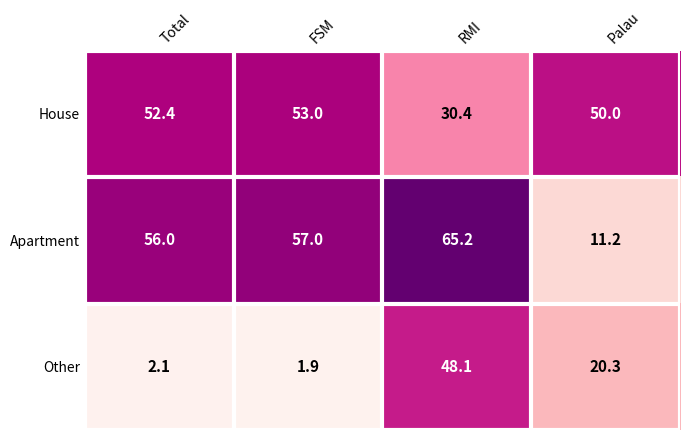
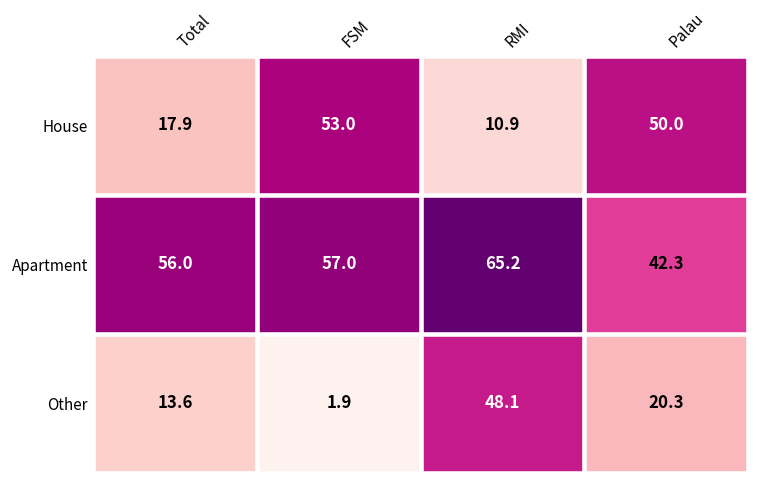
  {
    "House": {
-     "Total": 52.4,
+     "Total": 17.9,
      "FSM": 53.0,
-     "RMI": 30.4,
+     "RMI": 10.9,
      "Palau": 50.0
    },
    "Apartment": {
      "Total": 56.0,
      "FSM": 57.0,
      "RMI": 65.2,
-     "Palau": 11.2
+     "Palau": 42.3
    },
    "Other": {
-     "Total": 2.1,
+     "Total": 13.6,
      "FSM": 1.9,
      "RMI": 48.1,
      "Palau": 20.3
    }
  }
